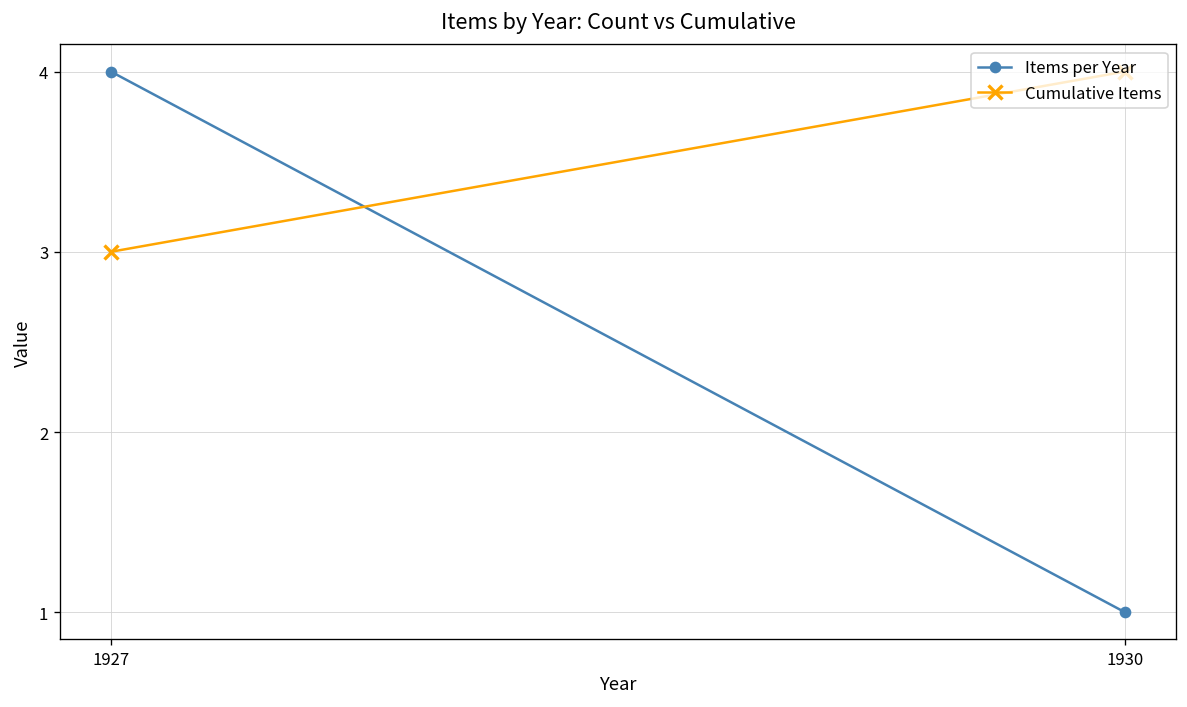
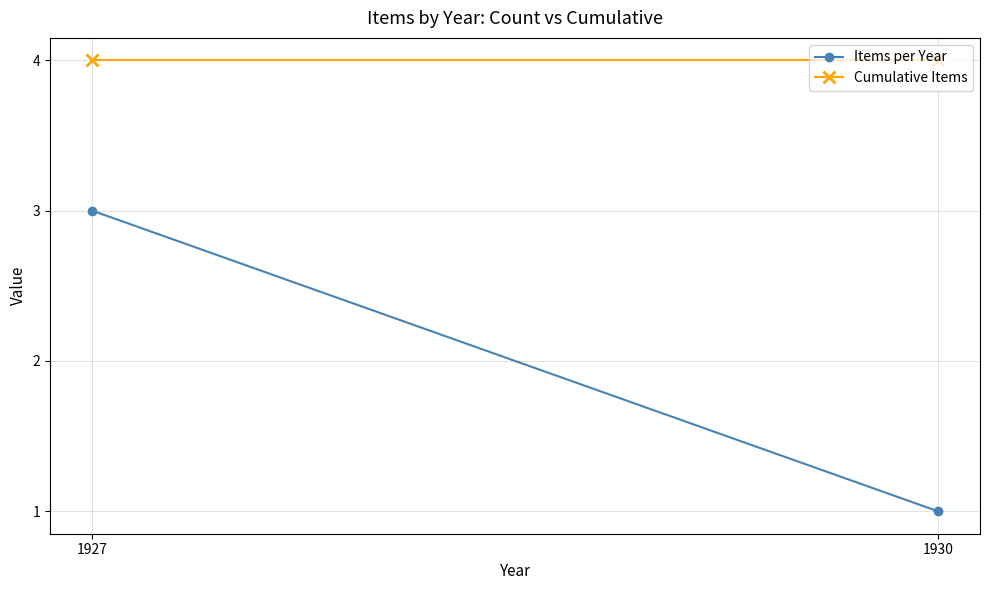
  {
    "Items per Year": {
-     "1927": 4,
+     "1927": 3,
      "1930": 1
    },
    "Cumulative Items": {
-     "1927": 3
+     "1927": 4
    }
  }
